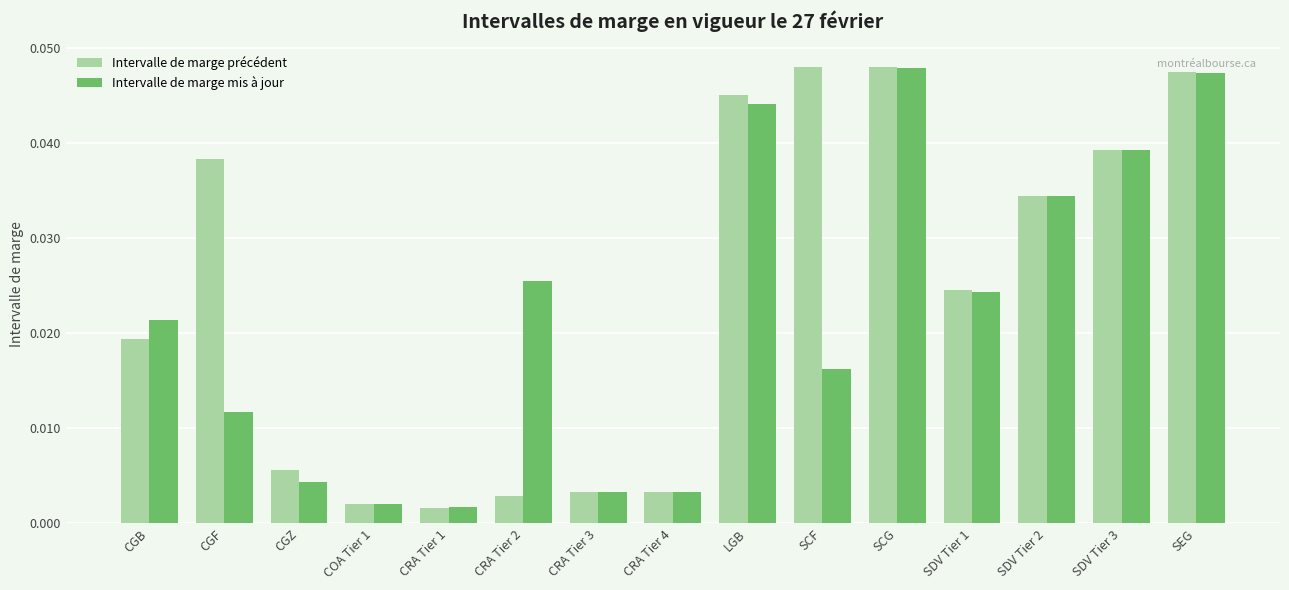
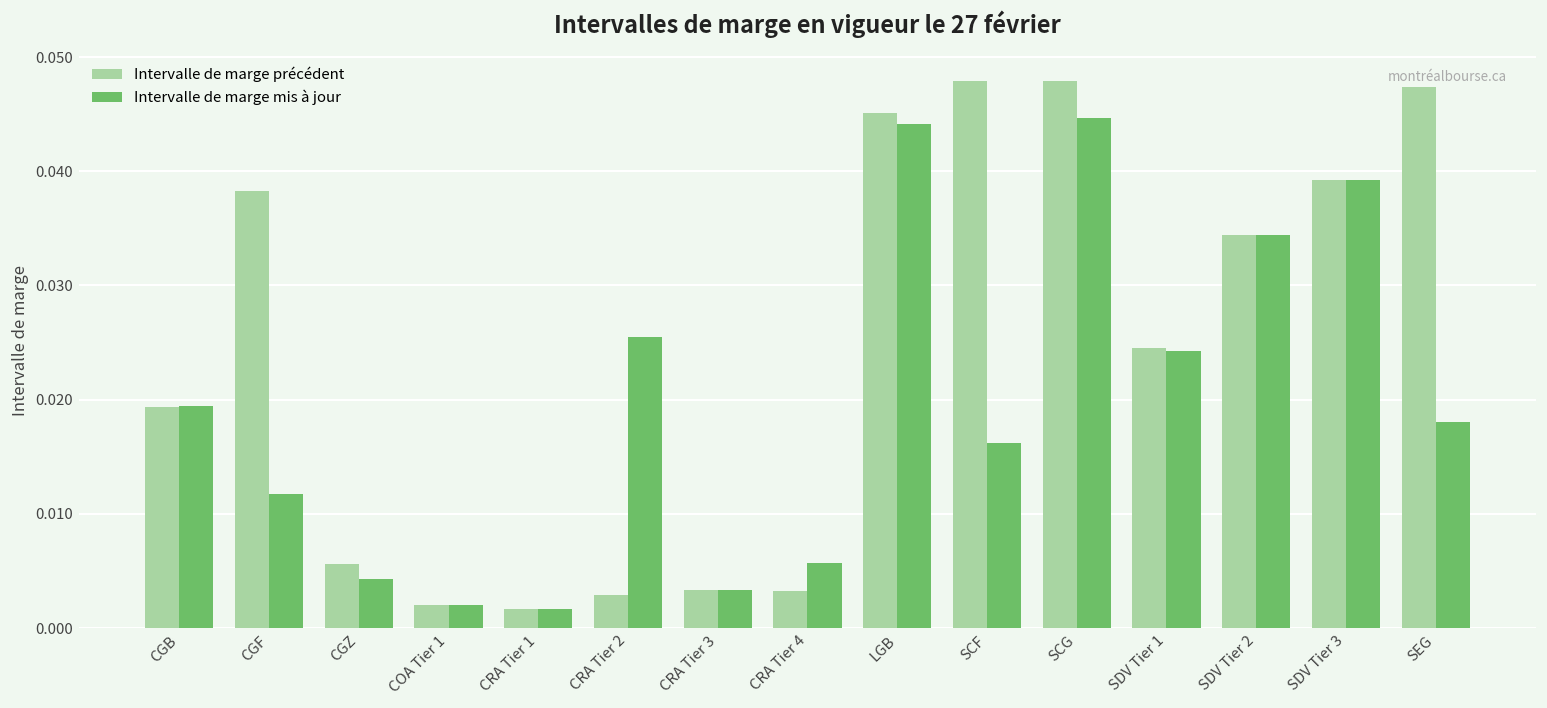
  {
    "Intervalle de marge précédent": {
      "CGB": 0.019,
      "CGF": 0.038,
      "CGZ": 0.006,
      "COA Tier 1": 0.002,
      "CRA Tier 1": 0.002,
      "CRA Tier 2": 0.003,
      "CRA Tier 3": 0.003,
      "CRA Tier 4": 0.003,
      "LGB": 0.045,
      "SCF": 0.048,
      "SCG": 0.048,
      "SDV Tier 1": 0.025,
      "SDV Tier 2": 0.034,
      "SDV Tier 3": 0.039,
      "SEG": 0.047
    },
    "Intervalle de marge mis à jour": {
-     "CGB": 0.021,
+     "CGB": 0.019,
      "CGF": 0.012,
      "CGZ": 0.004,
      "COA Tier 1": 0.002,
      "CRA Tier 1": 0.002,
      "CRA Tier 2": 0.025,
      "CRA Tier 3": 0.003,
-     "CRA Tier 4": 0.003,
+     "CRA Tier 4": 0.006,
      "LGB": 0.044,
      "SCF": 0.016,
-     "SCG": 0.048,
+     "SCG": 0.045,
      "SDV Tier 1": 0.024,
      "SDV Tier 2": 0.034,
      "SDV Tier 3": 0.039,
-     "SEG": 0.047
+     "SEG": 0.018
    }
  }
